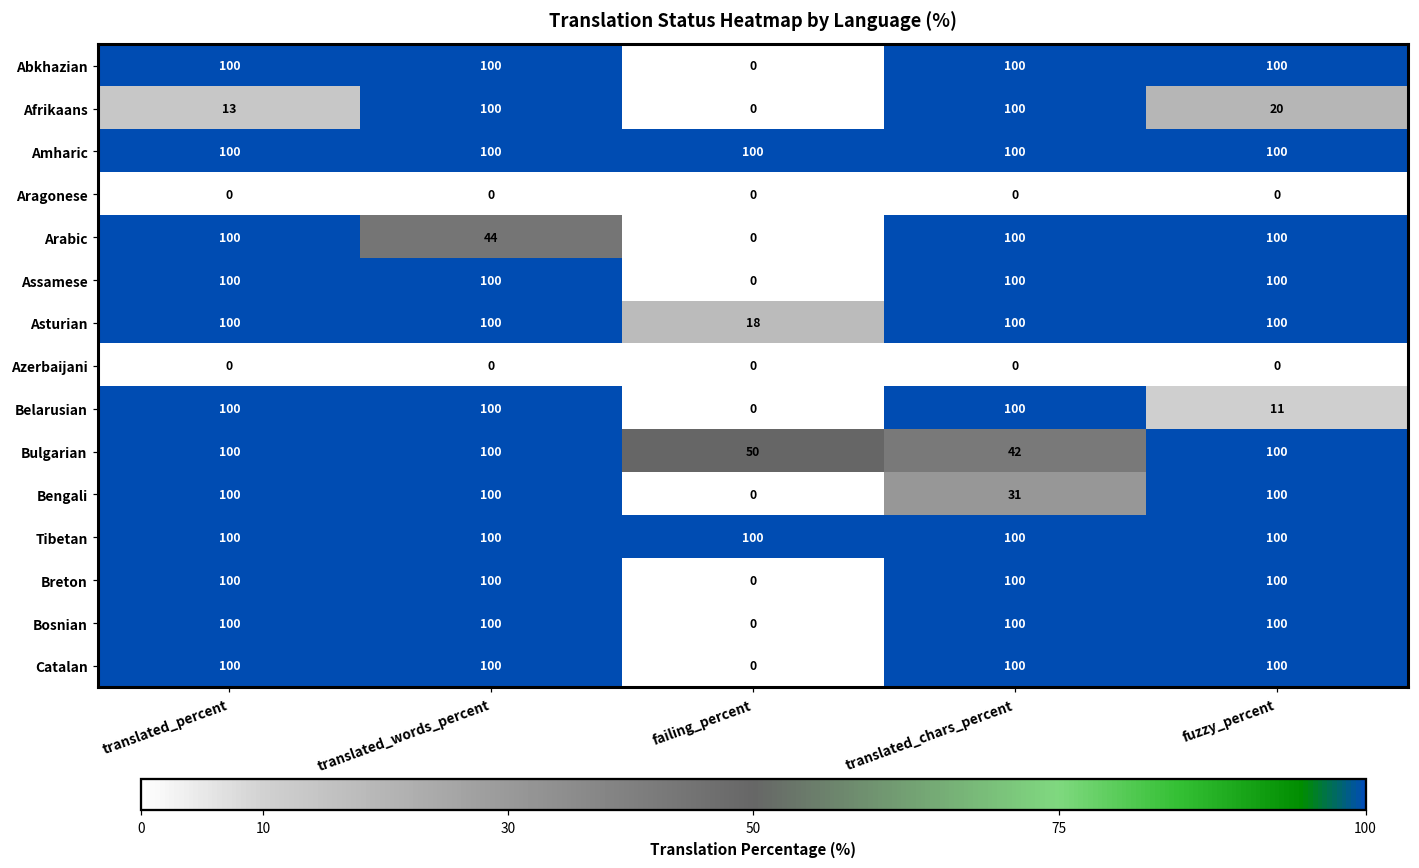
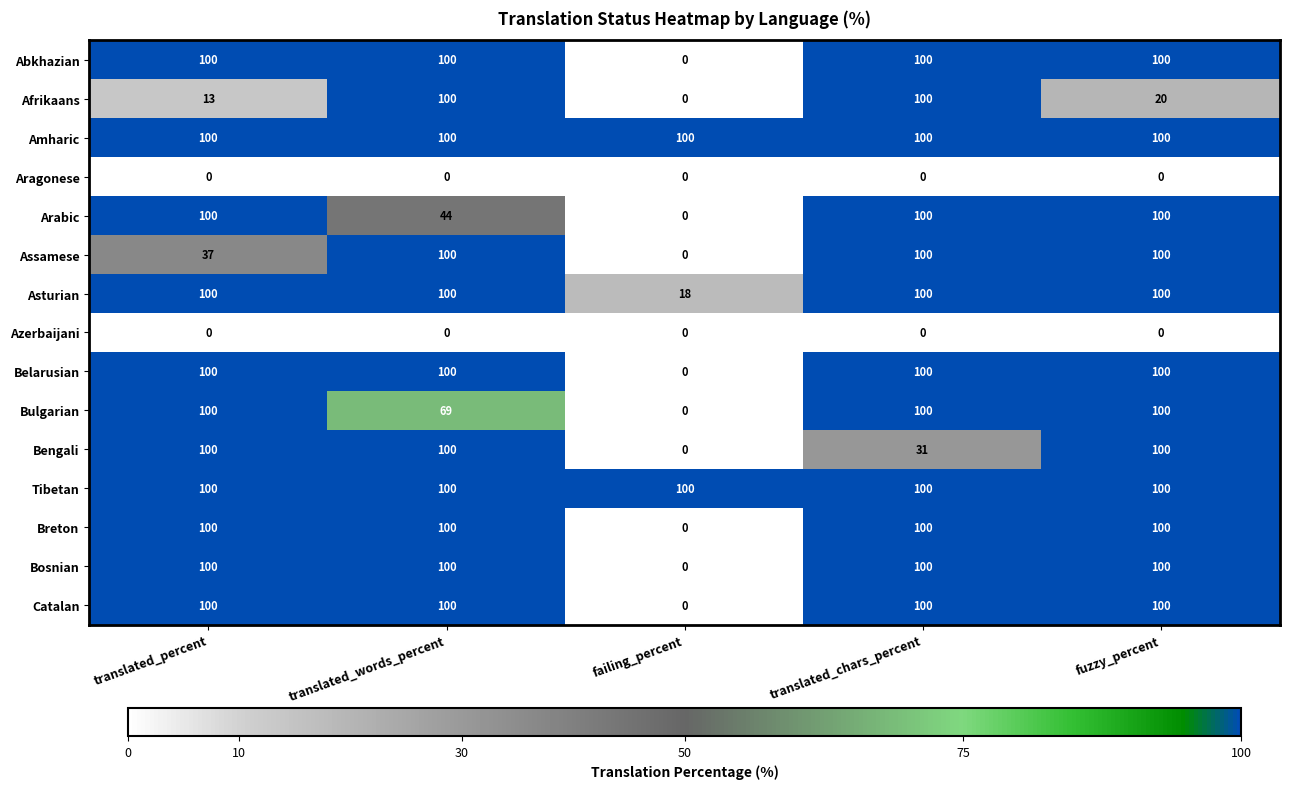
  {
    "Abkhazian": {
      "translated_percent": 100,
      "translated_words_percent": 100,
      "failing_percent": 0,
      "translated_chars_percent": 100,
      "fuzzy_percent": 100
    },
    "Afrikaans": {
      "translated_percent": 13,
      "translated_words_percent": 100,
      "failing_percent": 0,
      "translated_chars_percent": 100,
      "fuzzy_percent": 20
    },
    "Amharic": {
      "translated_percent": 100,
      "translated_words_percent": 100,
      "failing_percent": 100,
      "translated_chars_percent": 100,
      "fuzzy_percent": 100
    },
    "Aragonese": {
      "translated_percent": 0,
      "translated_words_percent": 0,
      "failing_percent": 0,
      "translated_chars_percent": 0,
      "fuzzy_percent": 0
    },
    "Arabic": {
      "translated_percent": 100,
      "translated_words_percent": 44,
      "failing_percent": 0,
      "translated_chars_percent": 100,
      "fuzzy_percent": 100
    },
    "Assamese": {
-     "translated_percent": 100,
+     "translated_percent": 37,
      "translated_words_percent": 100,
      "failing_percent": 0,
      "translated_chars_percent": 100,
      "fuzzy_percent": 100
    },
    "Asturian": {
      "translated_percent": 100,
      "translated_words_percent": 100,
      "failing_percent": 18,
      "translated_chars_percent": 100,
      "fuzzy_percent": 100
    },
    "Azerbaijani": {
      "translated_percent": 0,
      "translated_words_percent": 0,
      "failing_percent": 0,
      "translated_chars_percent": 0,
      "fuzzy_percent": 0
    },
    "Belarusian": {
      "translated_percent": 100,
      "translated_words_percent": 100,
      "failing_percent": 0,
      "translated_chars_percent": 100,
-     "fuzzy_percent": 11
+     "fuzzy_percent": 100
    },
    "Bulgarian": {
      "translated_percent": 100,
-     "translated_words_percent": 100,
-     "failing_percent": 50,
-     "translated_chars_percent": 42,
+     "translated_words_percent": 69,
+     "failing_percent": 0,
+     "translated_chars_percent": 100,
      "fuzzy_percent": 100
    },
    "Bengali": {
      "translated_percent": 100,
      "translated_words_percent": 100,
      "failing_percent": 0,
      "translated_chars_percent": 31,
      "fuzzy_percent": 100
    },
    "Tibetan": {
      "translated_percent": 100,
      "translated_words_percent": 100,
      "failing_percent": 100,
      "translated_chars_percent": 100,
      "fuzzy_percent": 100
    },
    "Breton": {
      "translated_percent": 100,
      "translated_words_percent": 100,
      "failing_percent": 0,
      "translated_chars_percent": 100,
      "fuzzy_percent": 100
    },
    "Bosnian": {
      "translated_percent": 100,
      "translated_words_percent": 100,
      "failing_percent": 0,
      "translated_chars_percent": 100,
      "fuzzy_percent": 100
    },
    "Catalan": {
      "translated_percent": 100,
      "translated_words_percent": 100,
      "failing_percent": 0,
      "translated_chars_percent": 100,
      "fuzzy_percent": 100
    }
  }
